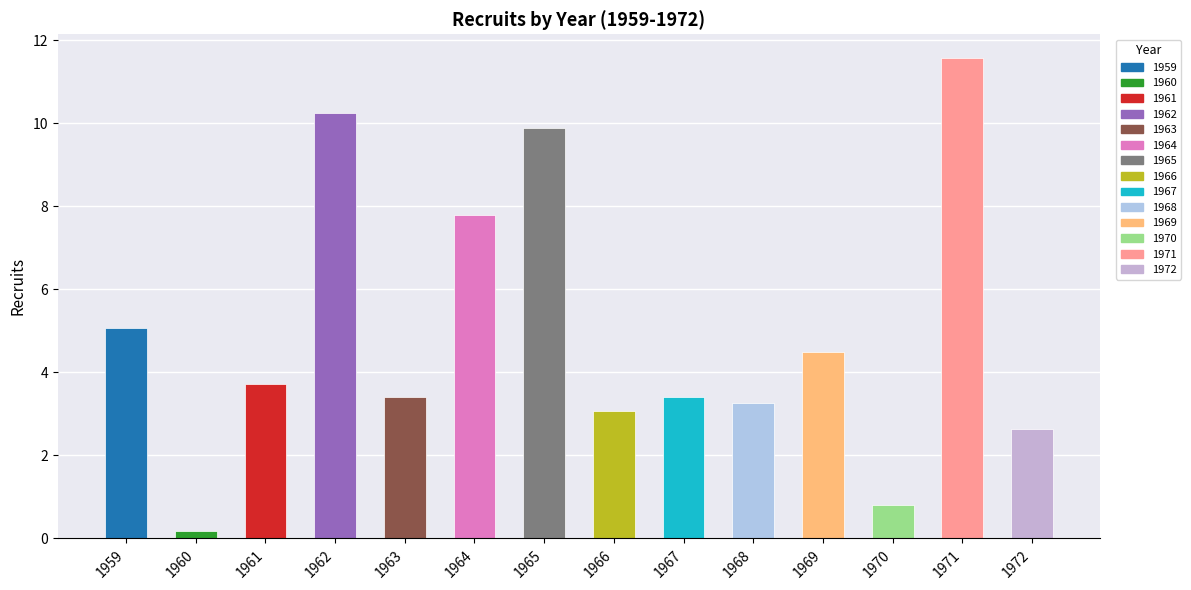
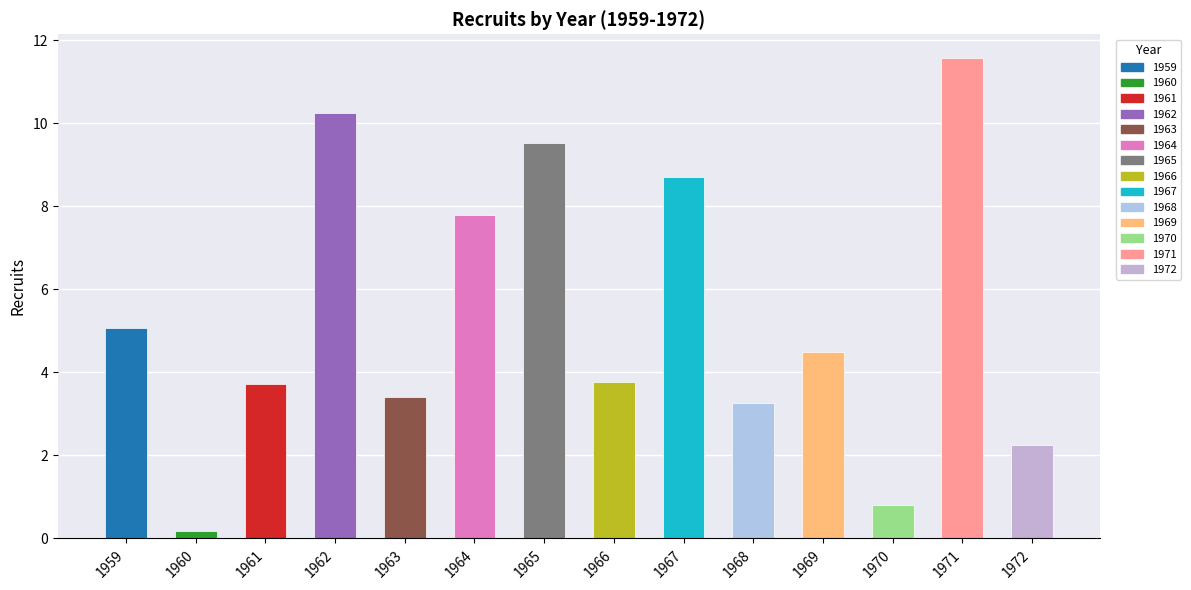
  {
    "1959": 5.1,
    "1960": 0.2,
    "1961": 3.7,
    "1962": 10.2,
    "1963": 3.4,
    "1964": 7.8,
-   "1965": 9.9,
-   "1966": 3.1,
-   "1967": 3.4,
+   "1965": 9.5,
+   "1966": 3.8,
+   "1967": 8.7,
    "1968": 3.3,
    "1969": 4.5,
    "1970": 0.8,
    "1971": 11.6,
-   "1972": 2.6
+   "1972": 2.3
  }
